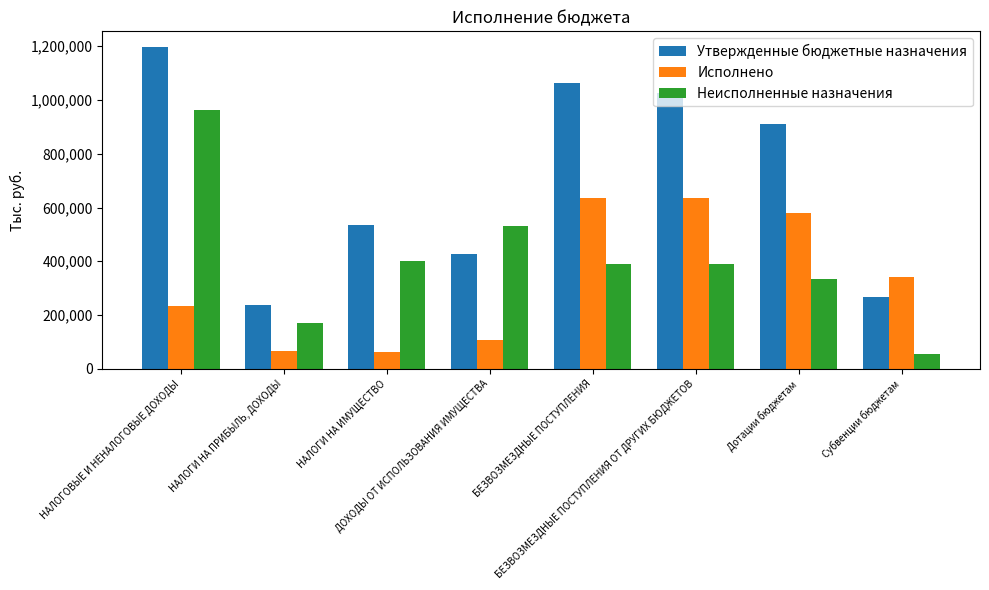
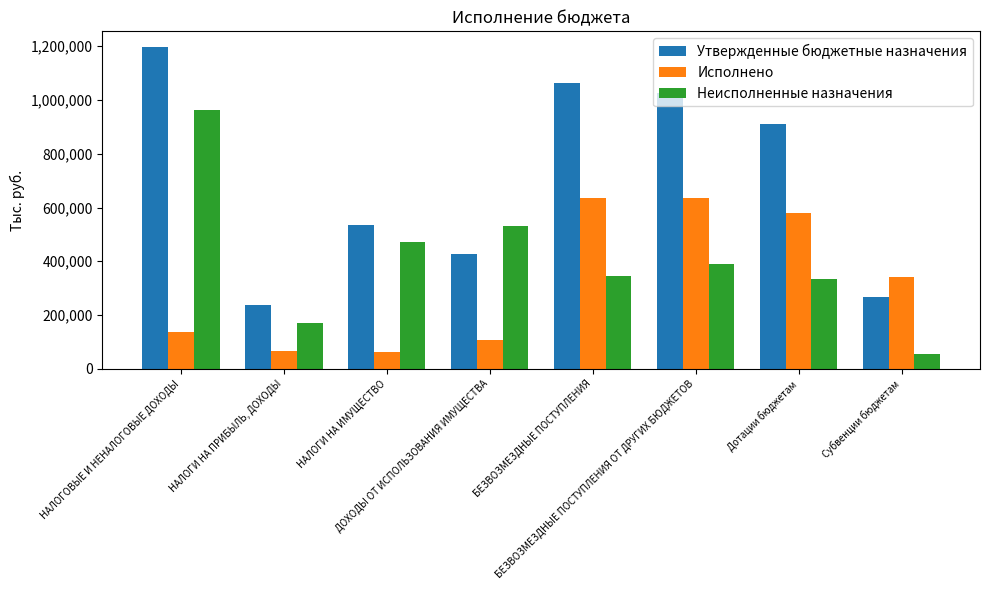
  {
    "Утвержденные бюджетные назначения": {
      "НАЛОГОВЫЕ И НЕНАЛОГОВЫЕ ДОХОДЫ": "1,200,000",
      "НАЛОГИ НА ПРИБЫЛЬ, ДОХОДЫ": "240,000",
      "НАЛОГИ НА ИМУЩЕСТВО": "530,000",
      "ДОХОДЫ ОТ ИСПОЛЬЗОВАНИЯ ИМУЩЕСТВА": "430,000",
      "БЕЗВОЗМЕЗДНЫЕ ПОСТУПЛЕНИЯ": "1,060,000",
      "Дотации бюджетам": "910,000",
      "Субвенции бюджетам": "270,000"
    },
    "Исполнено": {
-     "НАЛОГОВЫЕ И НЕНАЛОГОВЫЕ ДОХОДЫ": "230,000",
+     "НАЛОГОВЫЕ И НЕНАЛОГОВЫЕ ДОХОДЫ": "140,000",
      "НАЛОГИ НА ПРИБЫЛЬ, ДОХОДЫ": "60,000",
      "НАЛОГИ НА ИМУЩЕСТВО": "60,000",
      "ДОХОДЫ ОТ ИСПОЛЬЗОВАНИЯ ИМУЩЕСТВА": "110,000",
      "БЕЗВОЗМЕЗДНЫЕ ПОСТУПЛЕНИЯ": "640,000",
      "БЕЗВОЗМЕЗДНЫЕ ПОСТУПЛЕНИЯ ОТ ДРУГИХ БЮДЖЕТОВ": "640,000",
      "Дотации бюджетам": "580,000",
      "Субвенции бюджетам": "340,000"
    },
    "Неисполненные назначения": {
      "НАЛОГОВЫЕ И НЕНАЛОГОВЫЕ ДОХОДЫ": "960,000",
      "НАЛОГИ НА ПРИБЫЛЬ, ДОХОДЫ": "170,000",
-     "НАЛОГИ НА ИМУЩЕСТВО": "400,000",
+     "НАЛОГИ НА ИМУЩЕСТВО": "470,000",
      "ДОХОДЫ ОТ ИСПОЛЬЗОВАНИЯ ИМУЩЕСТВА": "530,000",
-     "БЕЗВОЗМЕЗДНЫЕ ПОСТУПЛЕНИЯ": "390,000",
+     "БЕЗВОЗМЕЗДНЫЕ ПОСТУПЛЕНИЯ": "340,000",
      "БЕЗВОЗМЕЗДНЫЕ ПОСТУПЛЕНИЯ ОТ ДРУГИХ БЮДЖЕТОВ": "390,000",
      "Дотации бюджетам": "330,000",
      "Субвенции бюджетам": "60,000"
    }
  }
